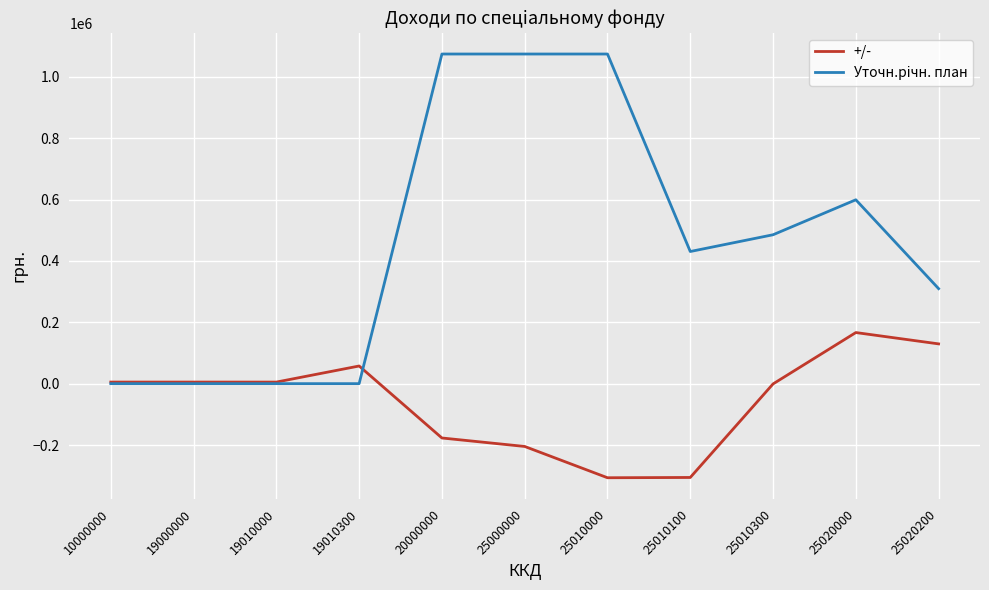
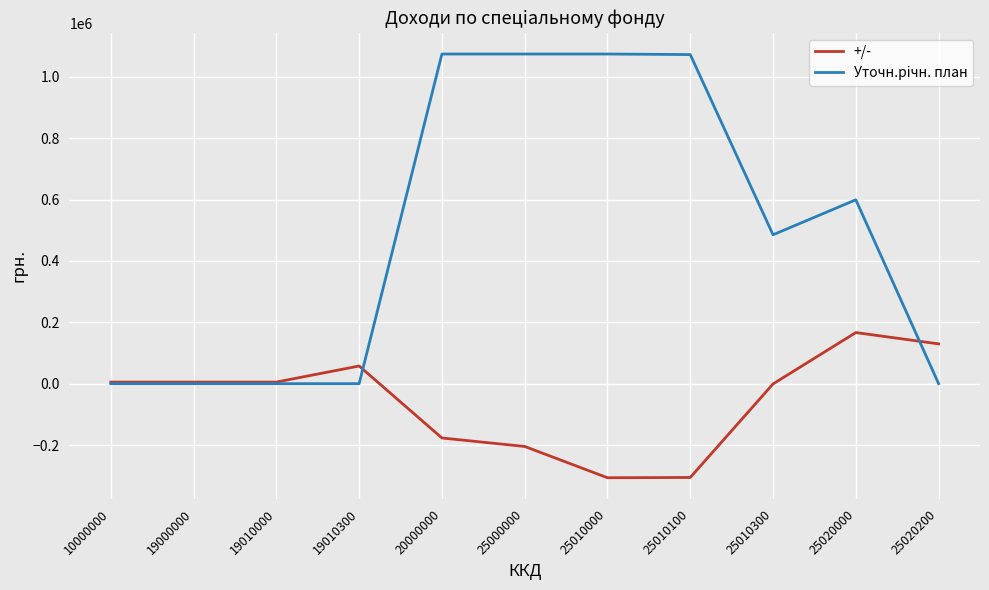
  {
    "+/-": {
      "19010300": 60000,
      "20000000": -180000,
      "25000000": -200000,
      "25010000": -310000,
      "25010100": -310000,
      "25010300": 0,
      "25020000": 170000,
      "25020200": 130000
    },
    "Уточн.річн. план": {
      "19010300": 0,
      "20000000": 1070000,
      "25000000": 1070000,
      "25010000": 1070000,
-     "25010100": 430000,
+     "25010100": 1070000,
      "25010300": 490000,
      "25020000": 600000,
-     "25020200": 310000
+     "25020200": 0
    }
  }
